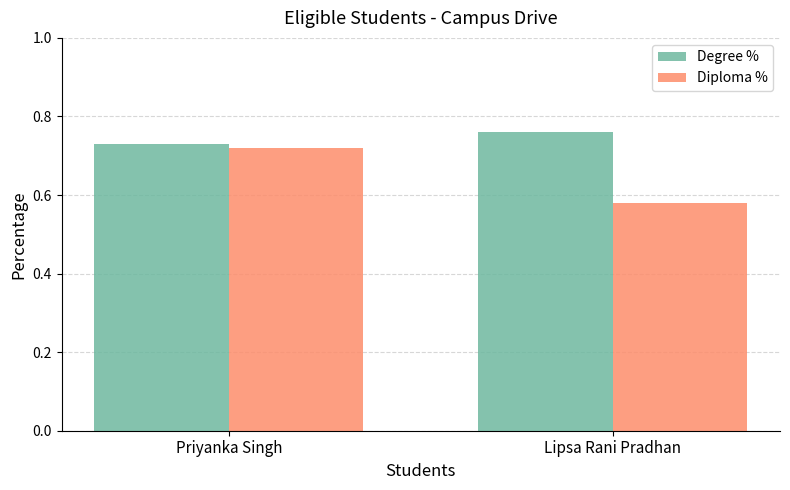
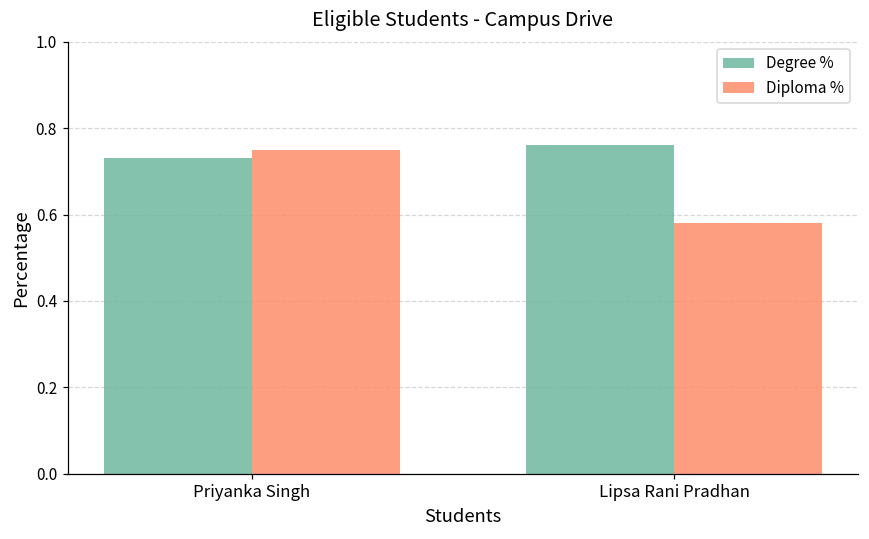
  {
    "Degree %": {
      "Priyanka Singh": 0.73,
      "Lipsa Rani Pradhan": 0.76
    },
    "Diploma %": {
-     "Priyanka Singh": 0.72,
+     "Priyanka Singh": 0.75,
      "Lipsa Rani Pradhan": 0.58
    }
  }
